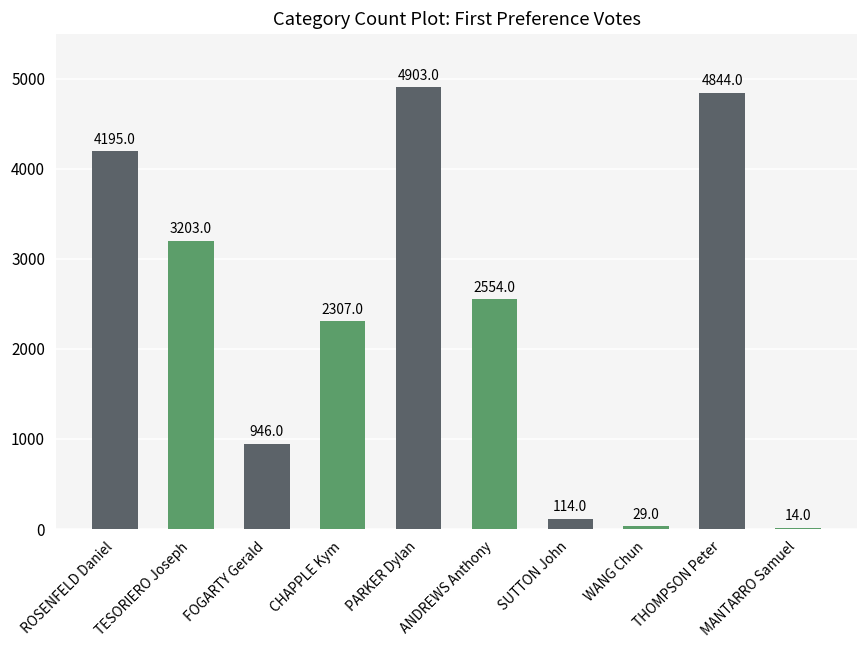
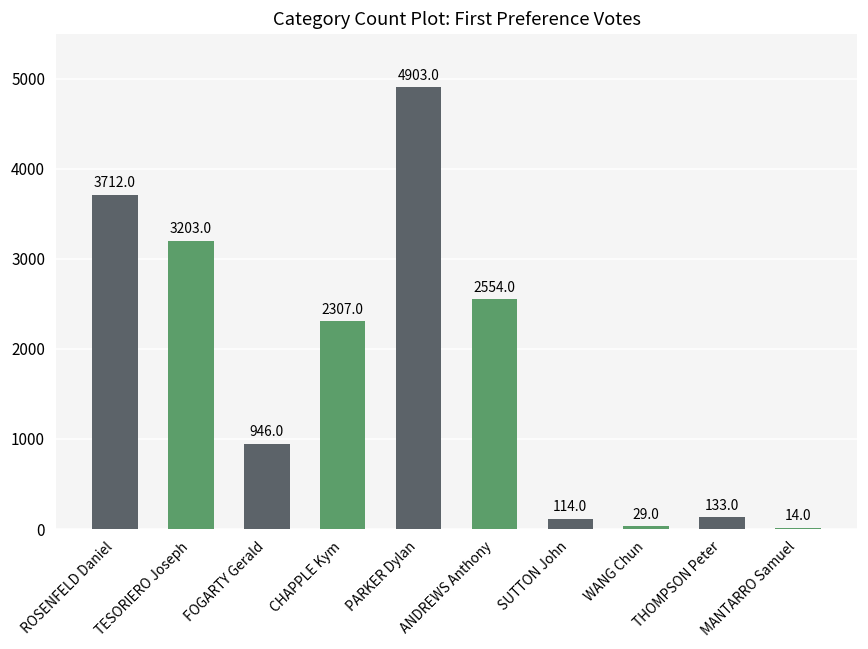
  {
-   "ROSENFELD Daniel": 4195.0,
+   "ROSENFELD Daniel": 3712.0,
    "TESORIERO Joseph": 3203.0,
    "FOGARTY Gerald": 946.0,
    "CHAPPLE Kym": 2307.0,
    "PARKER Dylan": 4903.0,
    "ANDREWS Anthony": 2554.0,
    "SUTTON John": 114.0,
    "WANG Chun": 29.0,
-   "THOMPSON Peter": 4844.0,
+   "THOMPSON Peter": 133.0,
    "MANTARRO Samuel": 14.0
  }
